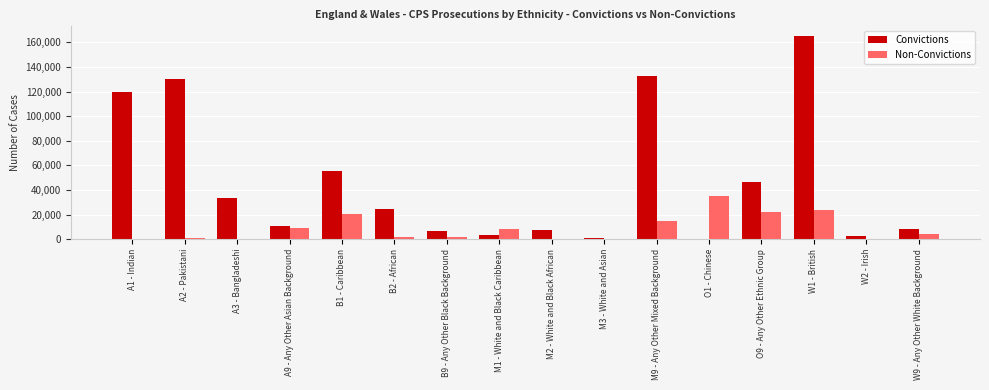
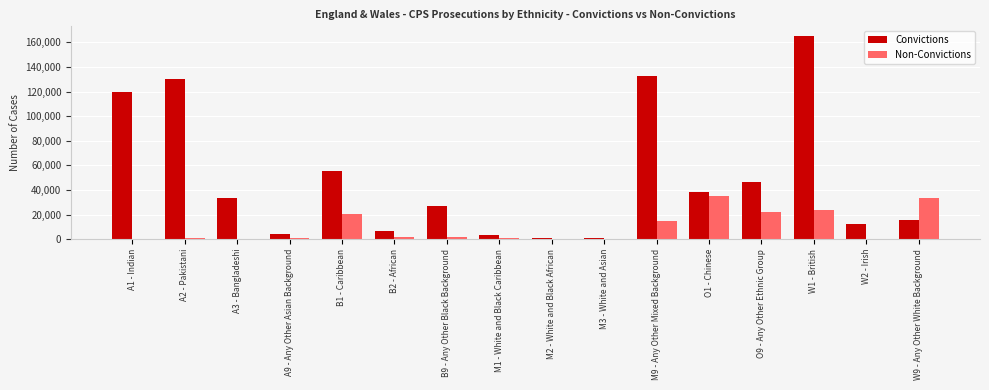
  {
    "Convictions": {
      "A1 - Indian": "119,000",
      "A2 - Pakistani": "130,000",
      "A3 - Bangladeshi": "34,000",
-     "A9 - Any Other Asian Background": "11,000",
+     "A9 - Any Other Asian Background": "4,000",
      "B1 - Caribbean": "55,000",
-     "B2 - African": "25,000",
-     "B9 - Any Other Black Background": "6,000",
+     "B2 - African": "7,000",
+     "B9 - Any Other Black Background": "27,000",
      "M1 - White and Black Caribbean": "3,000",
-     "M2 - White and Black African": "7,000",
+     "M2 - White and Black African": "1,000",
      "M9 - Any Other Mixed Background": "133,000",
-     "O1 - Chinese": "0",
+     "O1 - Chinese": "38,000",
      "O9 - Any Other Ethnic Group": "46,000",
      "W1 - British": "165,000",
-     "W2 - Irish": "2,000",
-     "W9 - Any Other White Background": "8,000"
+     "W2 - Irish": "12,000",
+     "W9 - Any Other White Background": "16,000"
    },
    "Non-Convictions": {
-     "A9 - Any Other Asian Background": "9,000",
+     "A9 - Any Other Asian Background": "1,000",
      "B1 - Caribbean": "20,000",
-     "M1 - White and Black Caribbean": "8,000",
+     "M1 - White and Black Caribbean": "1,000",
      "M9 - Any Other Mixed Background": "15,000",
      "O1 - Chinese": "35,000",
      "O9 - Any Other Ethnic Group": "22,000",
      "W1 - British": "24,000",
-     "W9 - Any Other White Background": "4,000"
+     "W9 - Any Other White Background": "33,000"
    }
  }
